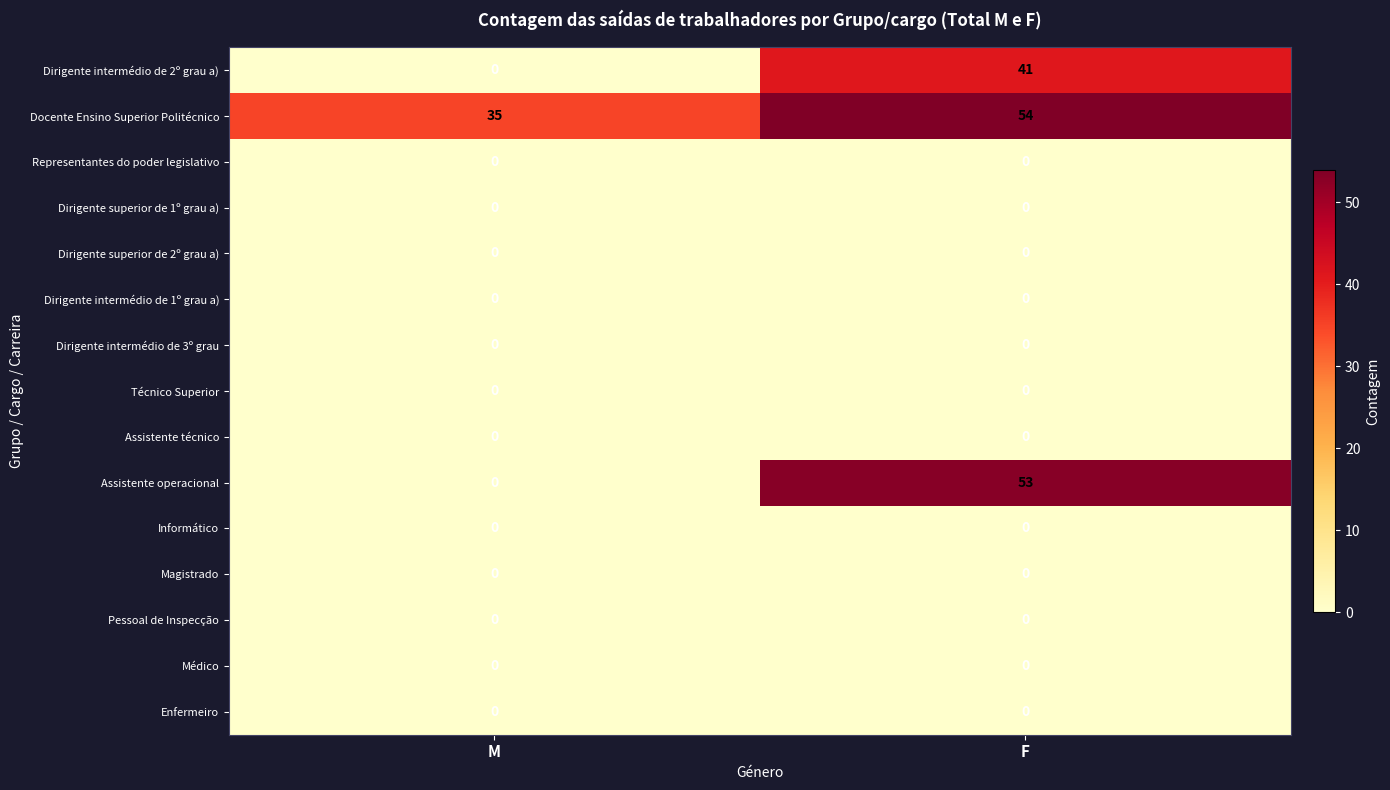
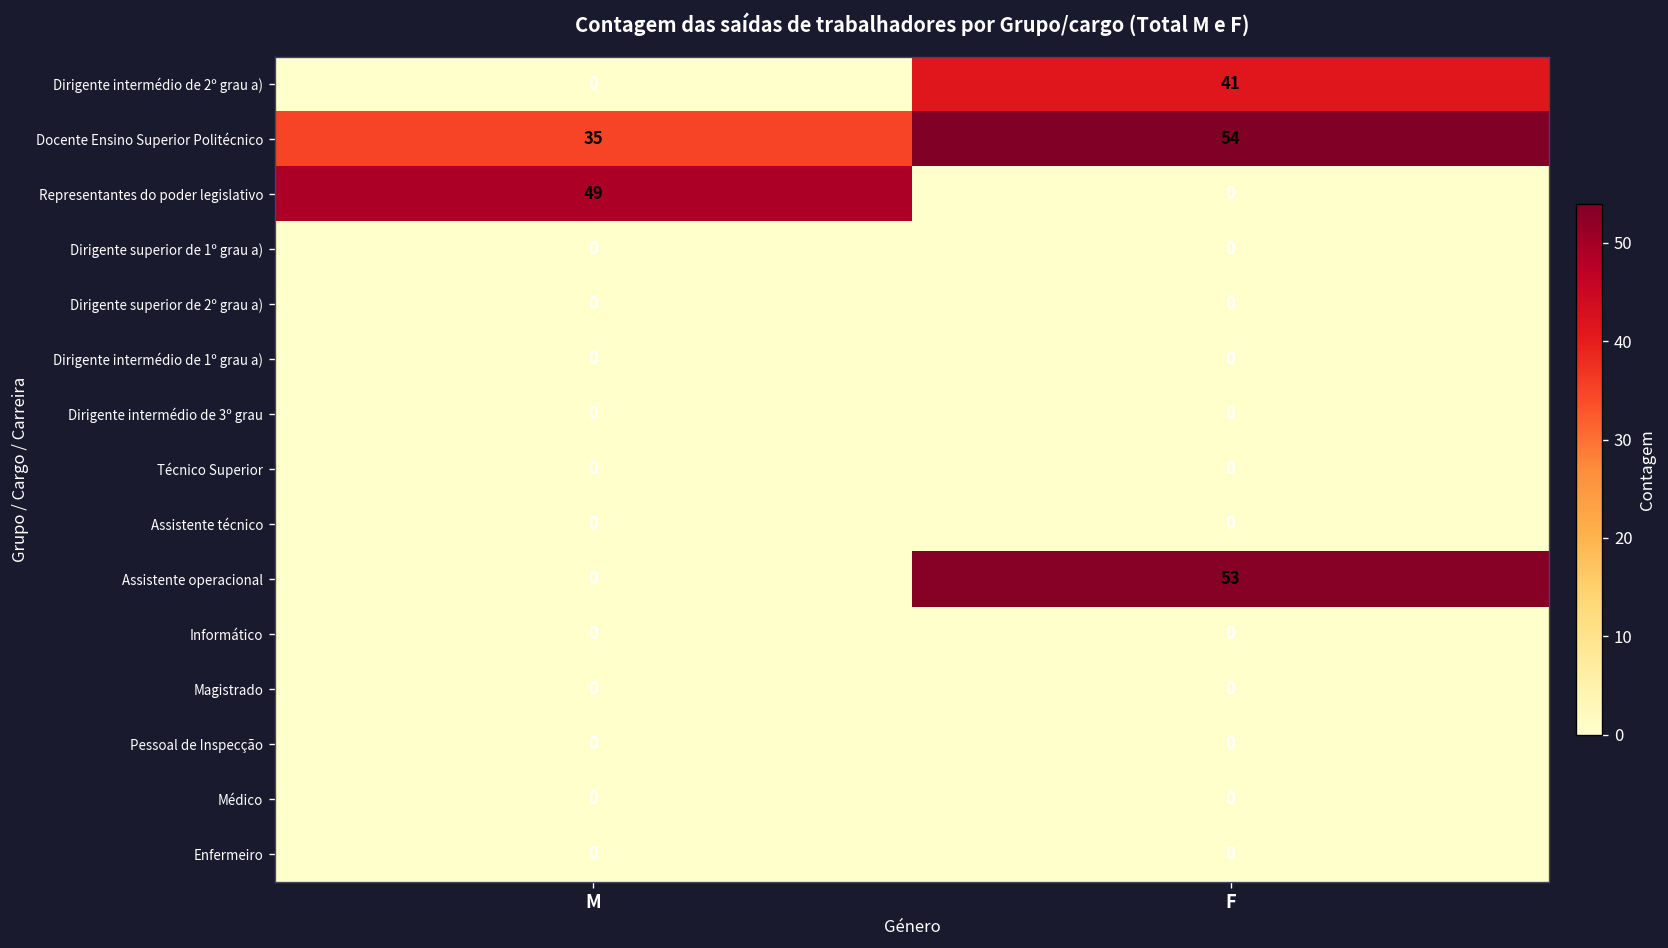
  {
    "Dirigente intermédio de 2º grau a)": {
      "M": 0,
      "F": 41
    },
    "Docente Ensino Superior Politécnico": {
      "M": 35,
      "F": 54
    },
    "Representantes do poder legislativo": {
-     "M": 0,
+     "M": 49,
      "F": 0
    },
    "Dirigente superior de 1º grau a)": {
      "M": 0,
      "F": 0
    },
    "Dirigente superior de 2º grau a)": {
      "M": 0,
      "F": 0
    },
    "Dirigente intermédio de 1º grau a)": {
      "M": 0,
      "F": 0
    },
    "Dirigente intermédio de 3º grau": {
      "M": 0,
      "F": 0
    },
    "Técnico Superior": {
      "M": 0,
      "F": 0
    },
    "Assistente técnico": {
      "M": 0,
      "F": 0
    },
    "Assistente operacional": {
      "M": 0,
      "F": 53
    },
    "Informático": {
      "M": 0,
      "F": 0
    },
    "Magistrado": {
      "M": 0,
      "F": 0
    },
    "Pessoal de Inspecção": {
      "M": 0,
      "F": 0
    },
    "Médico": {
      "M": 0,
      "F": 0
    },
    "Enfermeiro": {
      "M": 0,
      "F": 0
    }
  }
